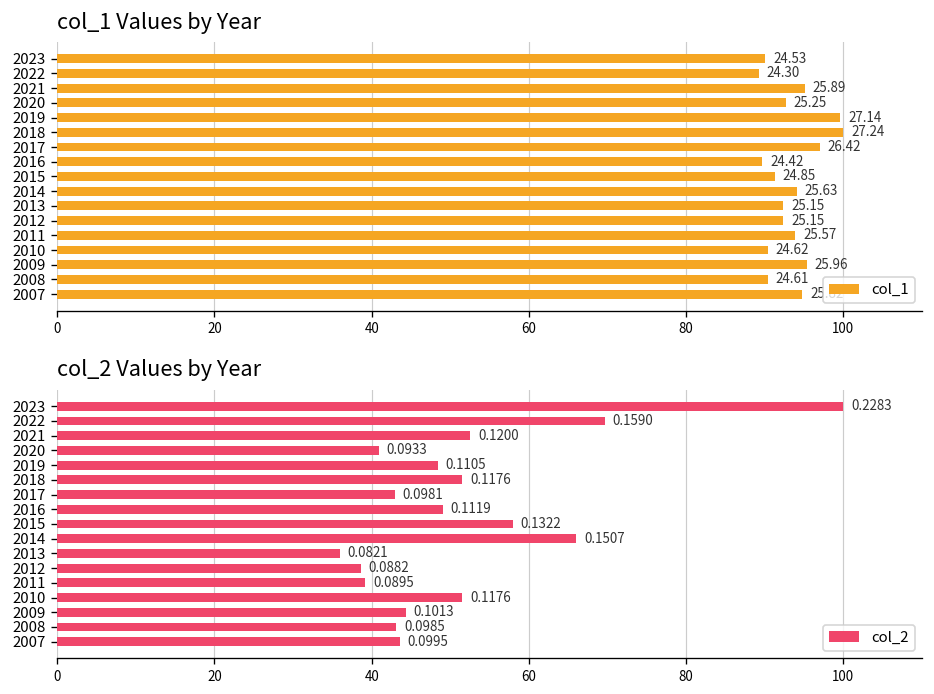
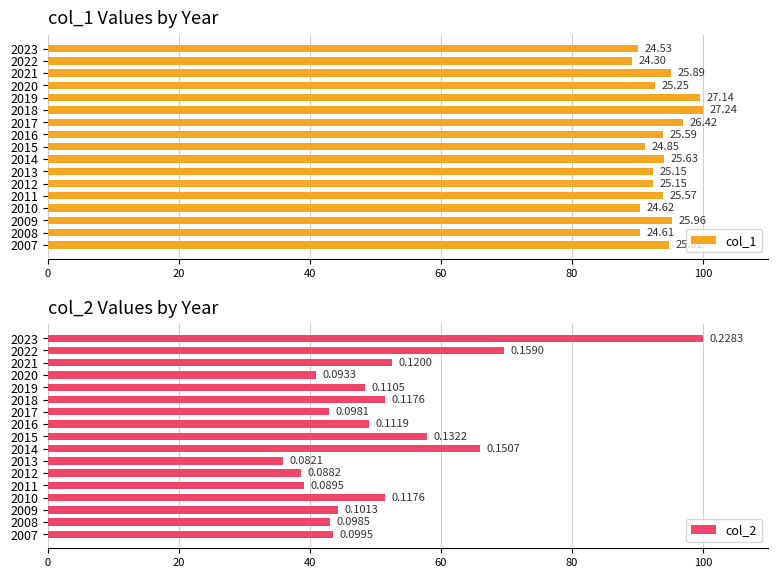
  {
    "col_1 Values by Year": {
-     "2016": 24.42
+     "2016": 25.59
    }
  }
